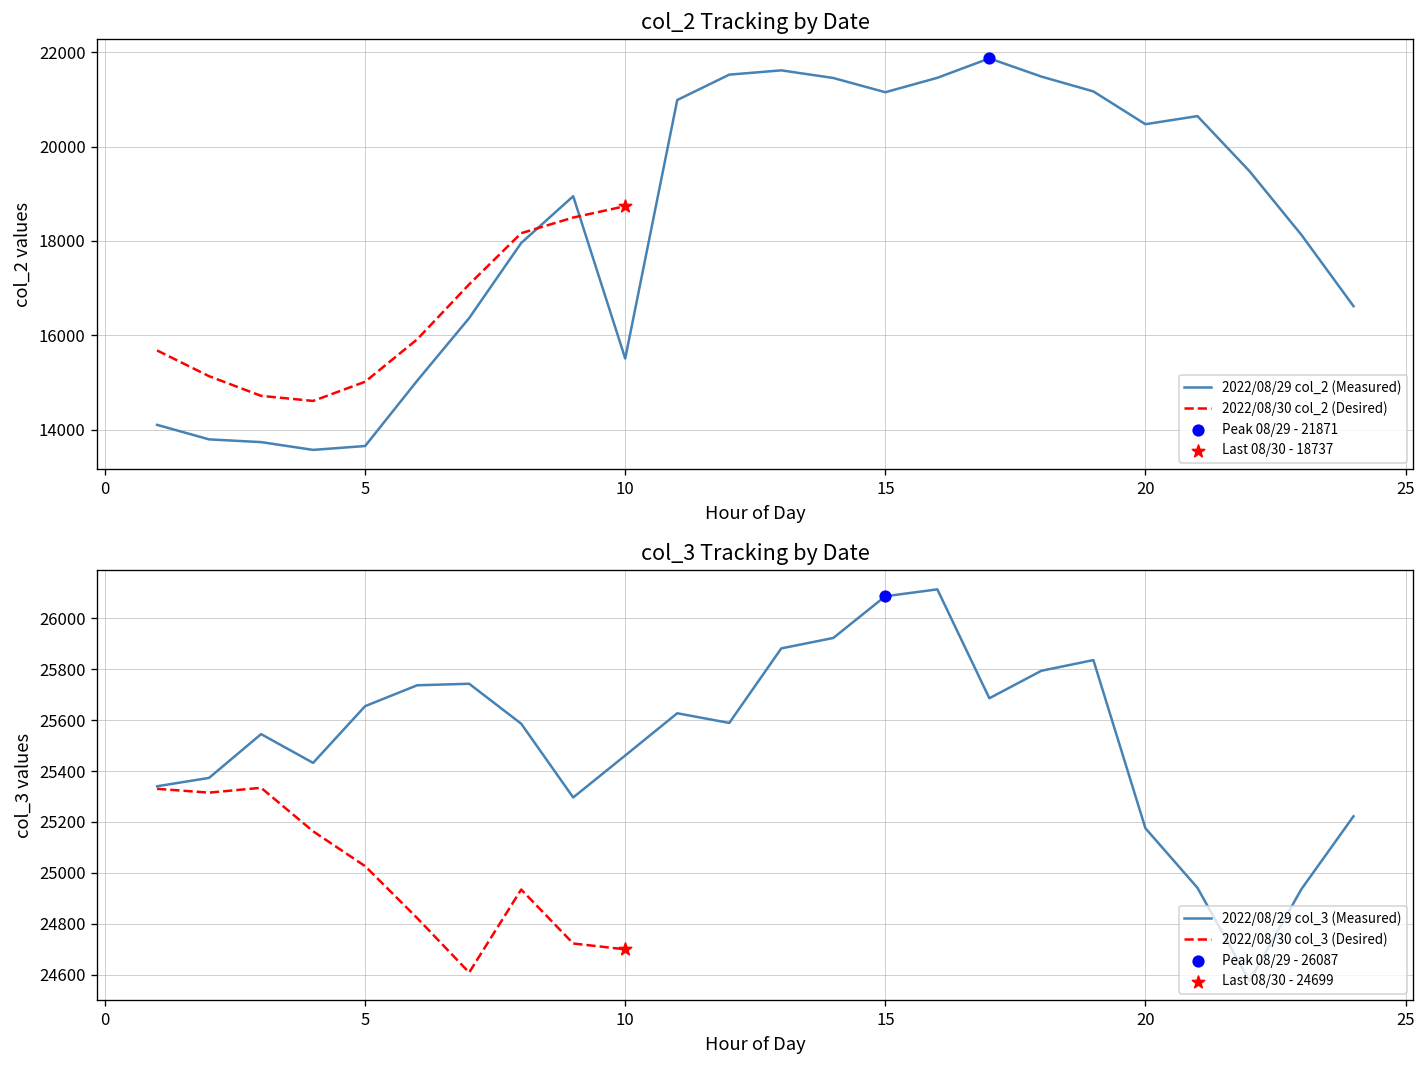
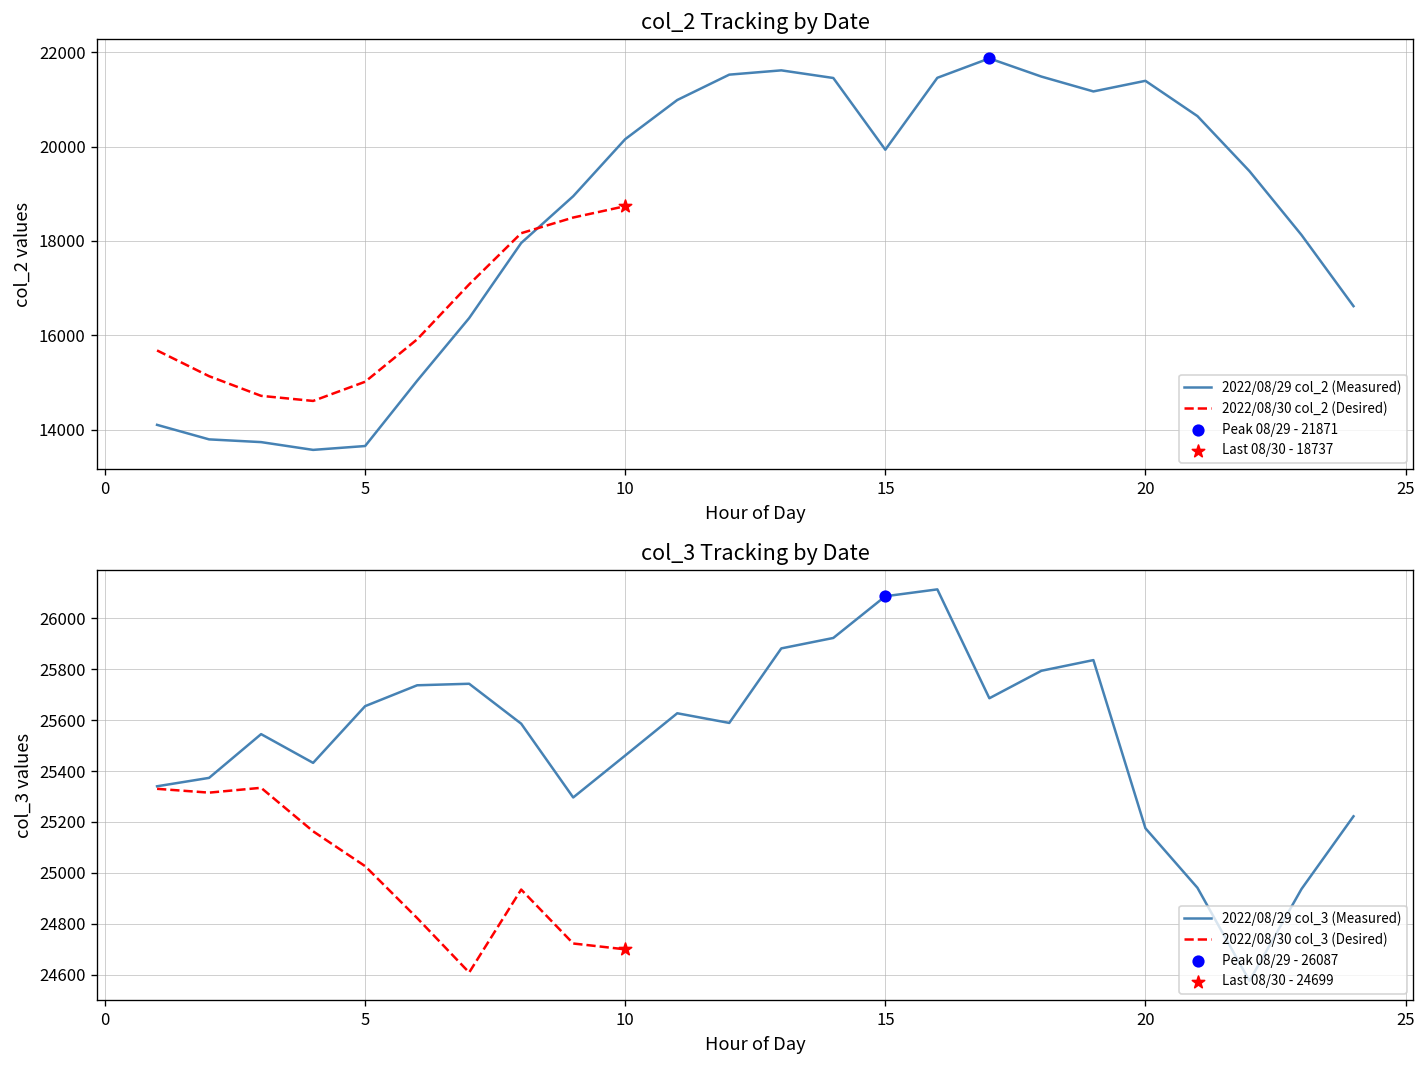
  {
    "col_2 Tracking by Date": {
      "2022/08/29 col_2 (Measured)": {
        "5": 13700,
-       "10": 15500,
-       "15": 21200,
-       "20": 20500
+       "10": 20200,
+       "15": 19900,
+       "20": 21400
      }
    },
    "col_3 Tracking by Date": {
      "2022/08/29 col_3 (Measured)": {
        "5": 25660,
        "10": 25460,
        "20": 25180
      }
    }
  }
